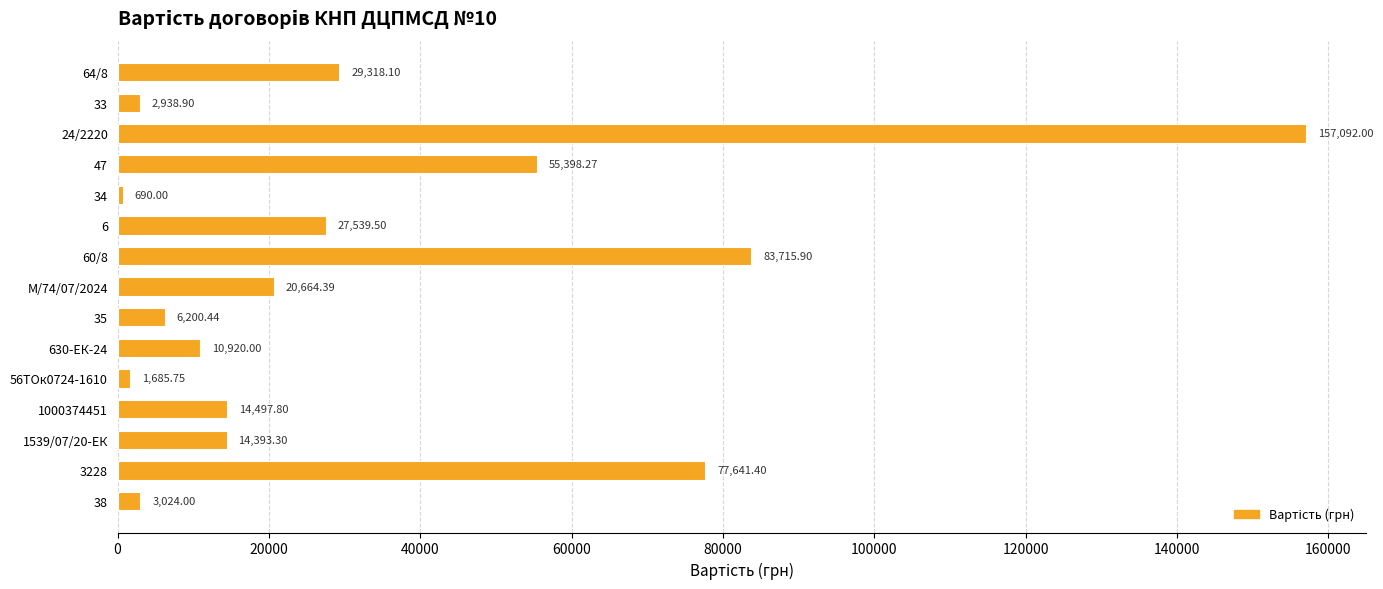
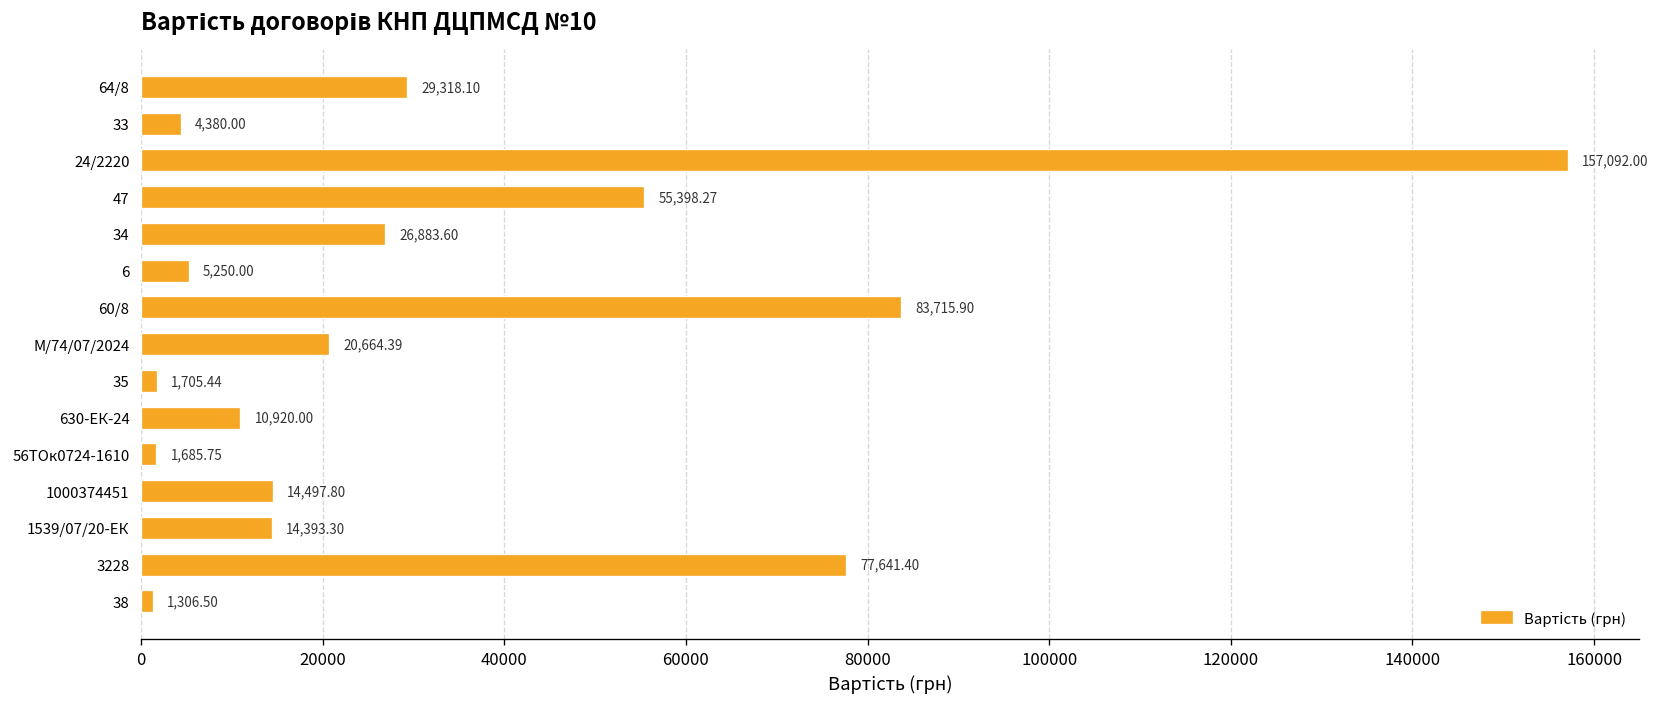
  {
    "64/8": "29,318.10",
-   "33": "2,938.90",
+   "33": "4,380.00",
    "24/2220": "157,092.00",
    "47": "55,398.27",
-   "34": "690.00",
-   "6": "27,539.50",
+   "34": "26,883.60",
+   "6": "5,250.00",
    "60/8": "83,715.90",
    "М/74/07/2024": "20,664.39",
-   "35": "6,200.44",
+   "35": "1,705.44",
    "630-ЕК-24": "10,920.00",
    "56ТОк0724-1610": "1,685.75",
    "1000374451": "14,497.80",
    "1539/07/20-ЕК": "14,393.30",
    "3228": "77,641.40",
-   "38": "3,024.00"
+   "38": "1,306.50"
  }
